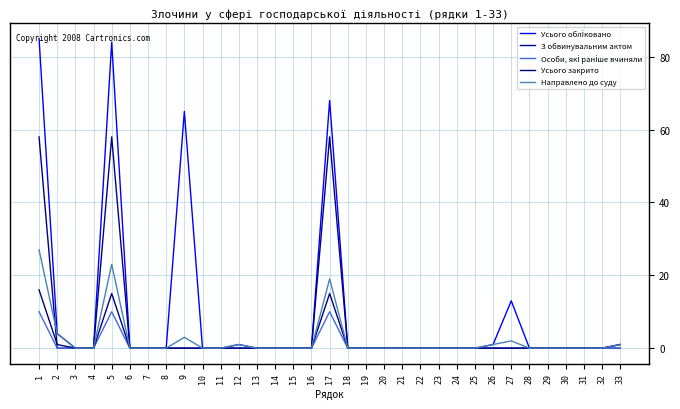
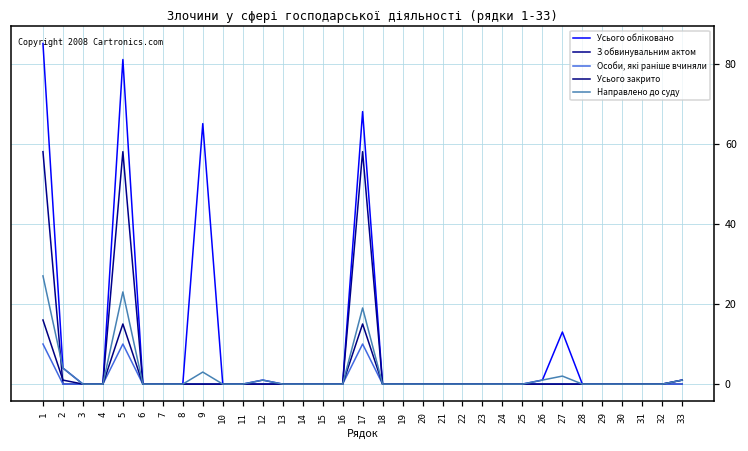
  {
    "Усього обліковано": {
-     "5": 84,
+     "5": 81,
      "9": 65,
      "17": 68,
      "27": 13
    }
  }
